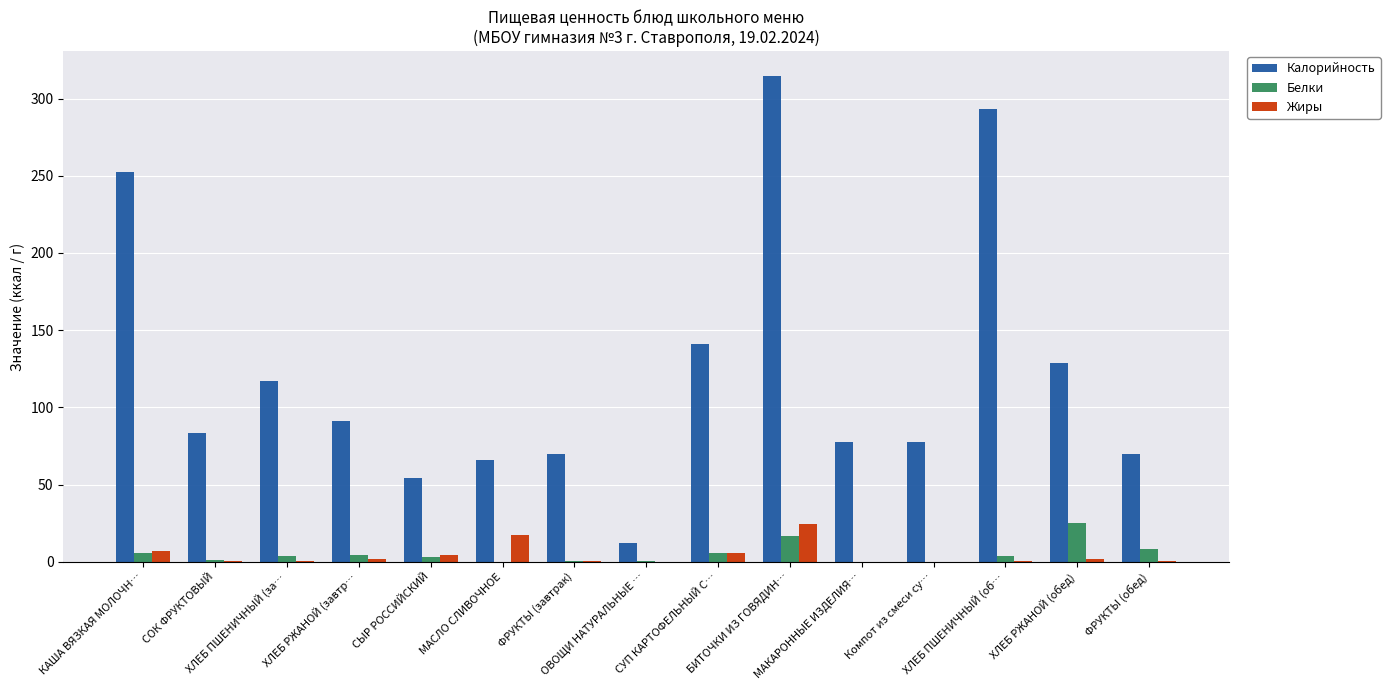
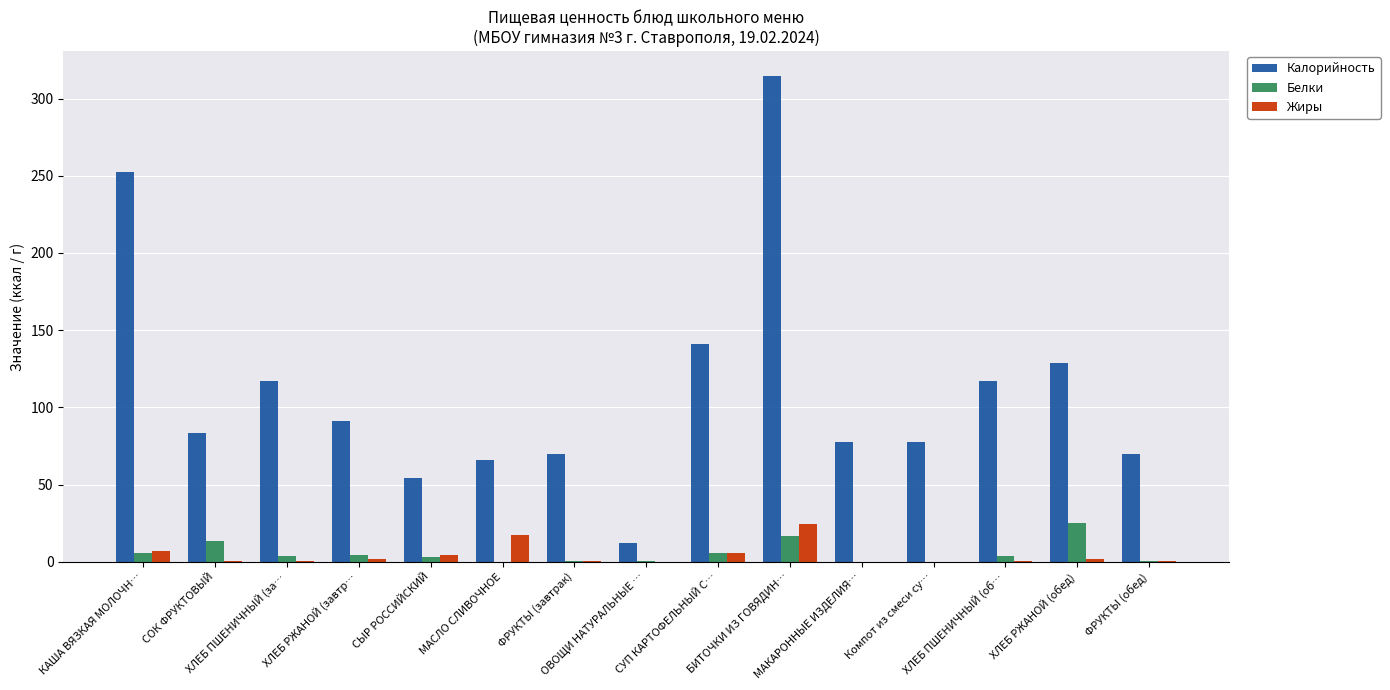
  {
    "Калорийность": {
      "КАША ВЯЗКАЯ МОЛОЧН…": 253,
      "СОК ФРУКТОВЫЙ": 83,
      "ХЛЕБ ПШЕНИЧНЫЙ (за…": 117,
      "ХЛЕБ РЖАНОЙ (завтр…": 91,
      "СЫР РОССИЙСКИЙ": 54,
      "МАСЛО СЛИВОЧНОЕ": 66,
      "ФРУКТЫ (завтрак)": 70,
      "ОВОЩИ НАТУРАЛЬНЫЕ …": 12,
      "СУП КАРТОФЕЛЬНЫЙ С…": 141,
      "БИТОЧКИ ИЗ ГОВЯДИН…": 315,
      "МАКАРОННЫЕ ИЗДЕЛИЯ…": 77,
      "Компот из смеси су…": 77,
-     "ХЛЕБ ПШЕНИЧНЫЙ (об…": 293,
+     "ХЛЕБ ПШЕНИЧНЫЙ (об…": 117,
      "ХЛЕБ РЖАНОЙ (обед)": 129,
      "ФРУКТЫ (обед)": 70
    },
    "Белки": {
      "КАША ВЯЗКАЯ МОЛОЧН…": 6,
-     "СОК ФРУКТОВЫЙ": 1,
+     "СОК ФРУКТОВЫЙ": 13,
      "ХЛЕБ ПШЕНИЧНЫЙ (за…": 4,
      "ХЛЕБ РЖАНОЙ (завтр…": 4,
      "СЫР РОССИЙСКИЙ": 3,
      "МАСЛО СЛИВОЧНОЕ": 0,
      "СУП КАРТОФЕЛЬНЫЙ С…": 6,
      "БИТОЧКИ ИЗ ГОВЯДИН…": 17,
      "МАКАРОННЫЕ ИЗДЕЛИЯ…": 0,
      "Компот из смеси су…": 0,
      "ХЛЕБ ПШЕНИЧНЫЙ (об…": 4,
      "ХЛЕБ РЖАНОЙ (обед)": 25,
-     "ФРУКТЫ (обед)": 8
+     "ФРУКТЫ (обед)": 1
    },
    "Жиры": {
      "КАША ВЯЗКАЯ МОЛОЧН…": 7,
      "ХЛЕБ РЖАНОЙ (завтр…": 2,
      "СЫР РОССИЙСКИЙ": 4,
      "МАСЛО СЛИВОЧНОЕ": 18,
      "СУП КАРТОФЕЛЬНЫЙ С…": 5,
      "БИТОЧКИ ИЗ ГОВЯДИН…": 24,
      "МАКАРОННЫЕ ИЗДЕЛИЯ…": 0,
      "Компот из смеси су…": 0,
      "ХЛЕБ РЖАНОЙ (обед)": 2
    }
  }
